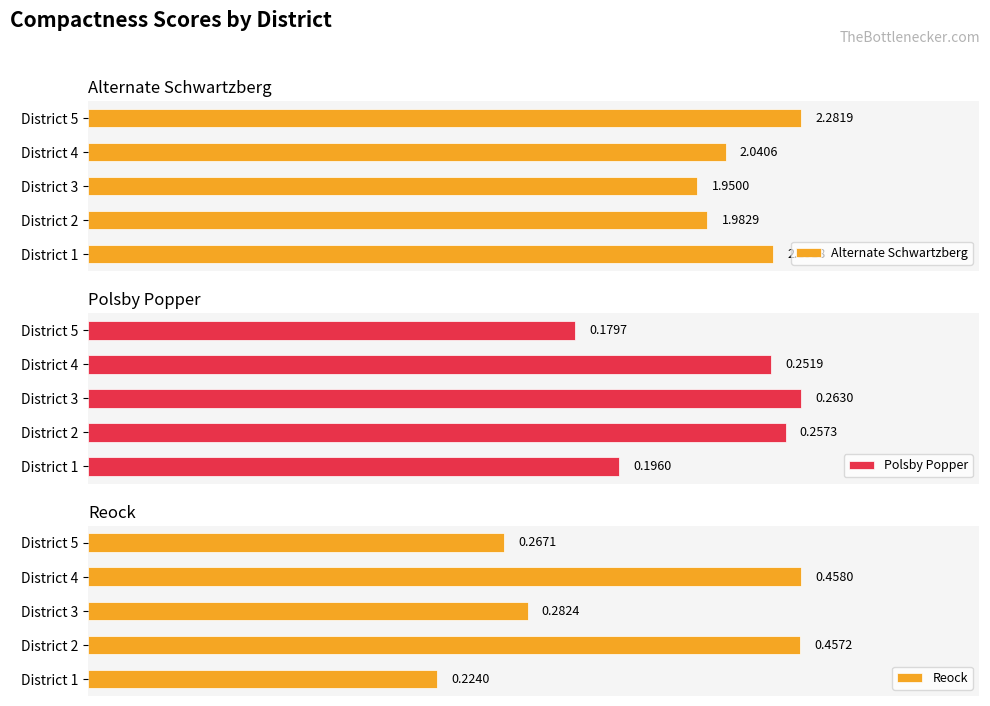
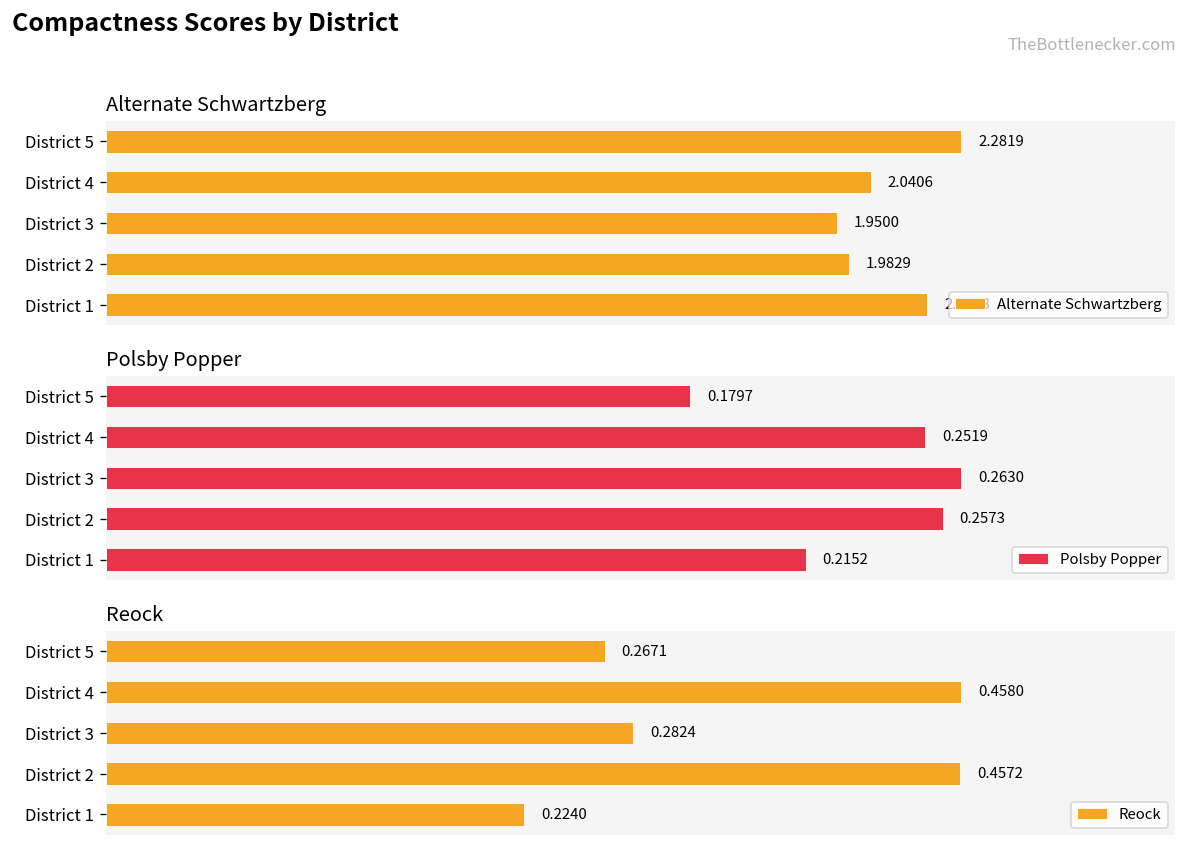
  {
    "Alternate Schwartzberg": {
      "District 5": 2.2819,
      "District 4": 2.0406,
      "District 3": 1.9500,
      "District 2": 1.9829
    },
    "Polsby Popper": {
      "District 5": 0.1797,
      "District 4": 0.2519,
      "District 3": 0.2630,
      "District 2": 0.2573,
-     "District 1": 0.1960
+     "District 1": 0.2152
    },
    "Reock": {
      "District 5": 0.2671,
      "District 4": 0.4580,
      "District 3": 0.2824,
      "District 2": 0.4572,
      "District 1": 0.2240
    }
  }
